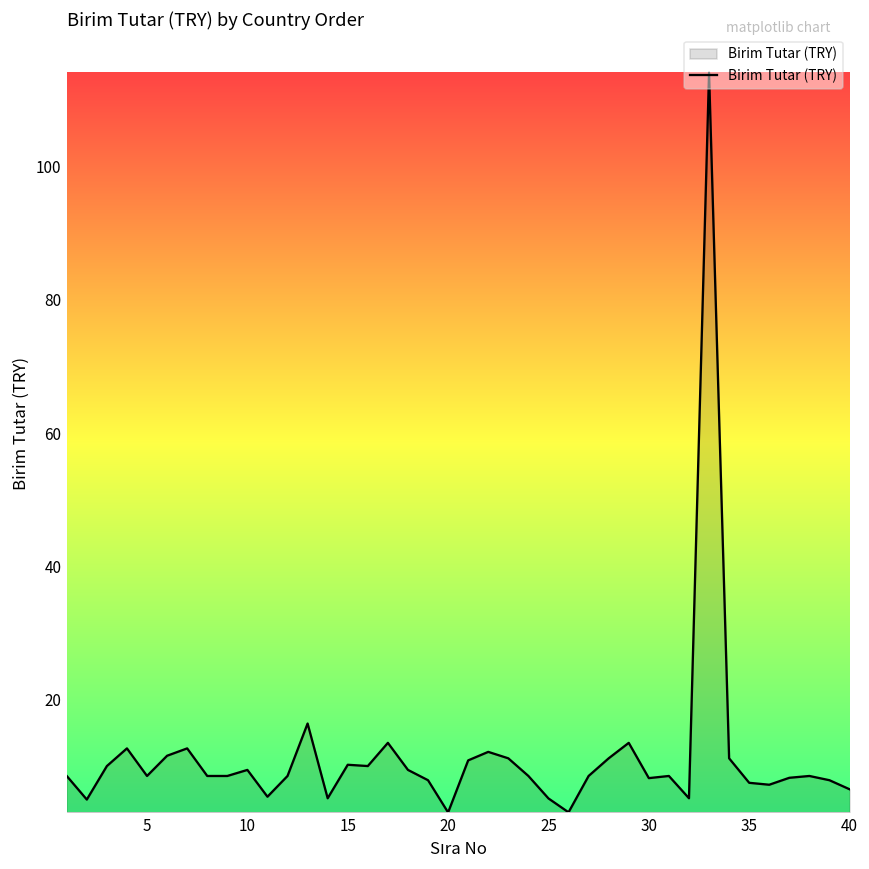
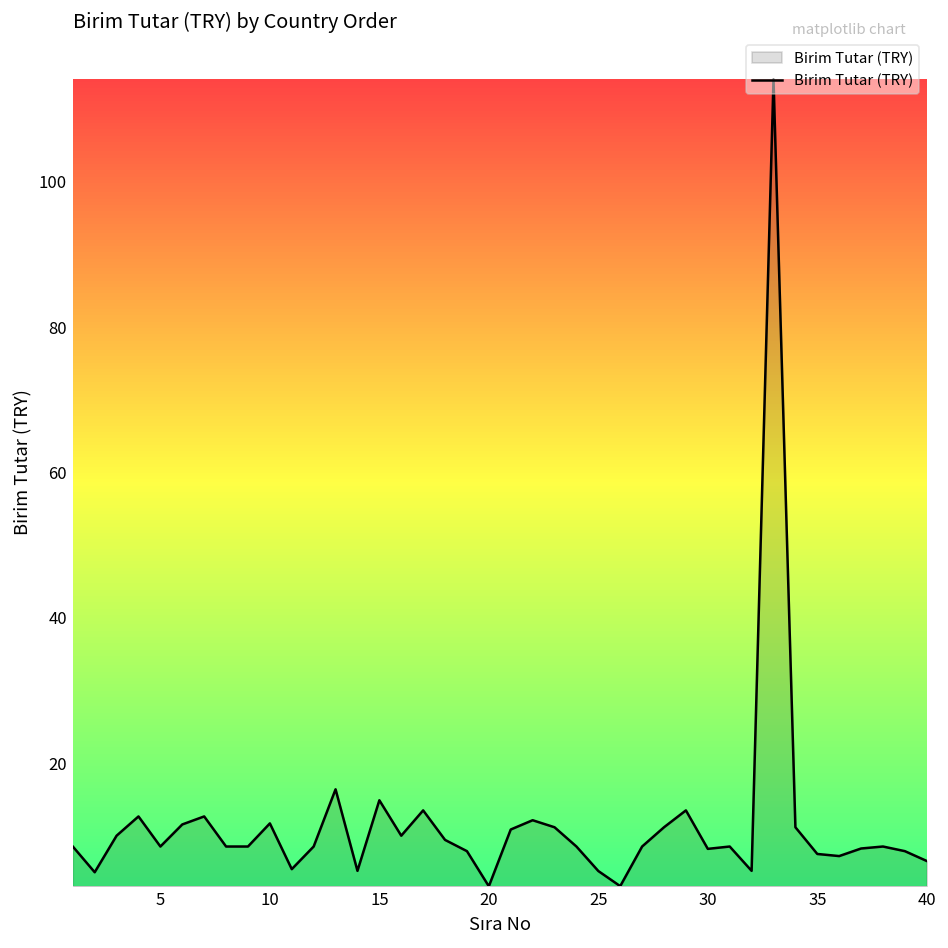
  {
    "5": 9,
-   "10": 9,
-   "15": 10,
+   "10": 12,
+   "15": 15,
    "20": 3,
    "25": 5,
    "30": 8,
    "35": 8,
    "40": 7
  }
